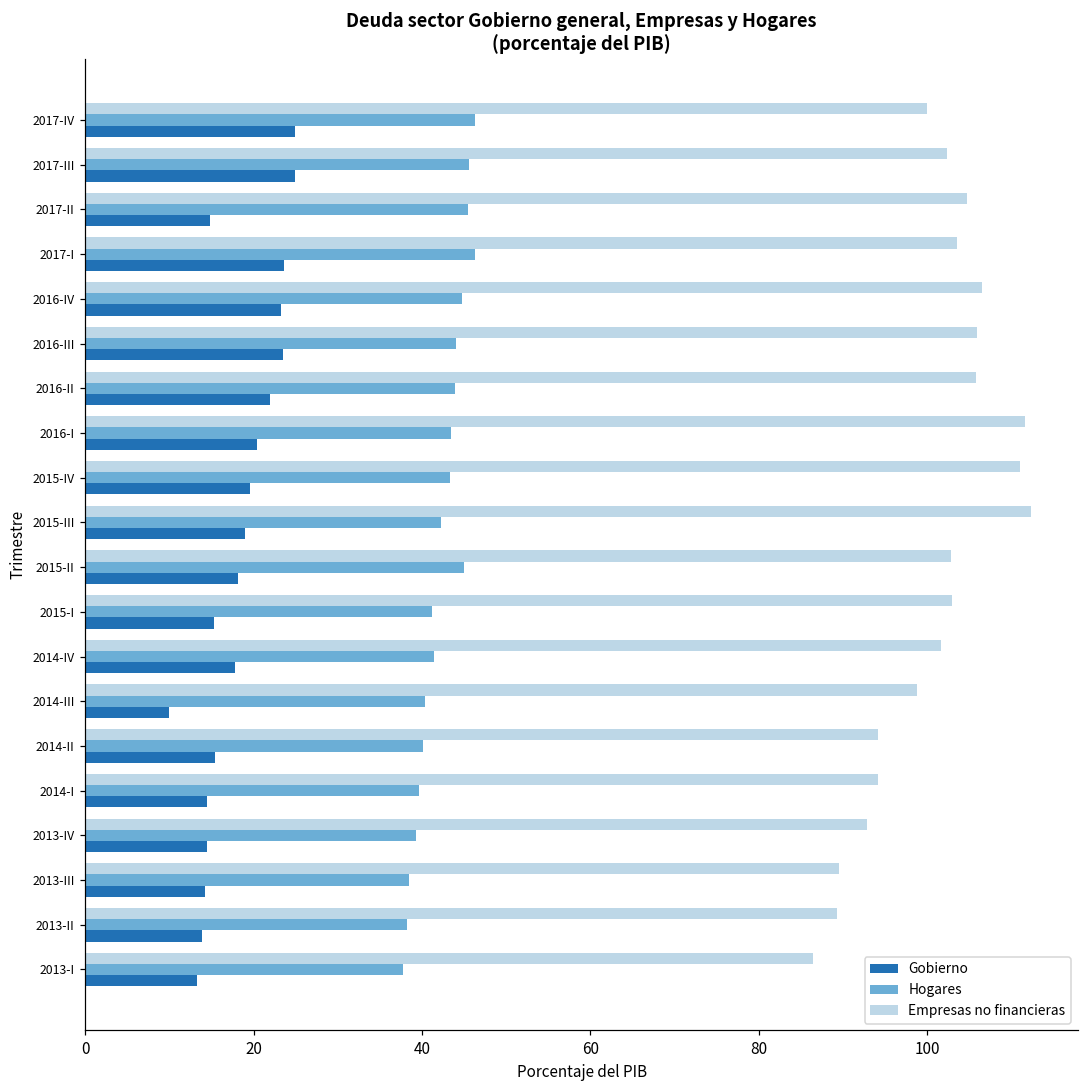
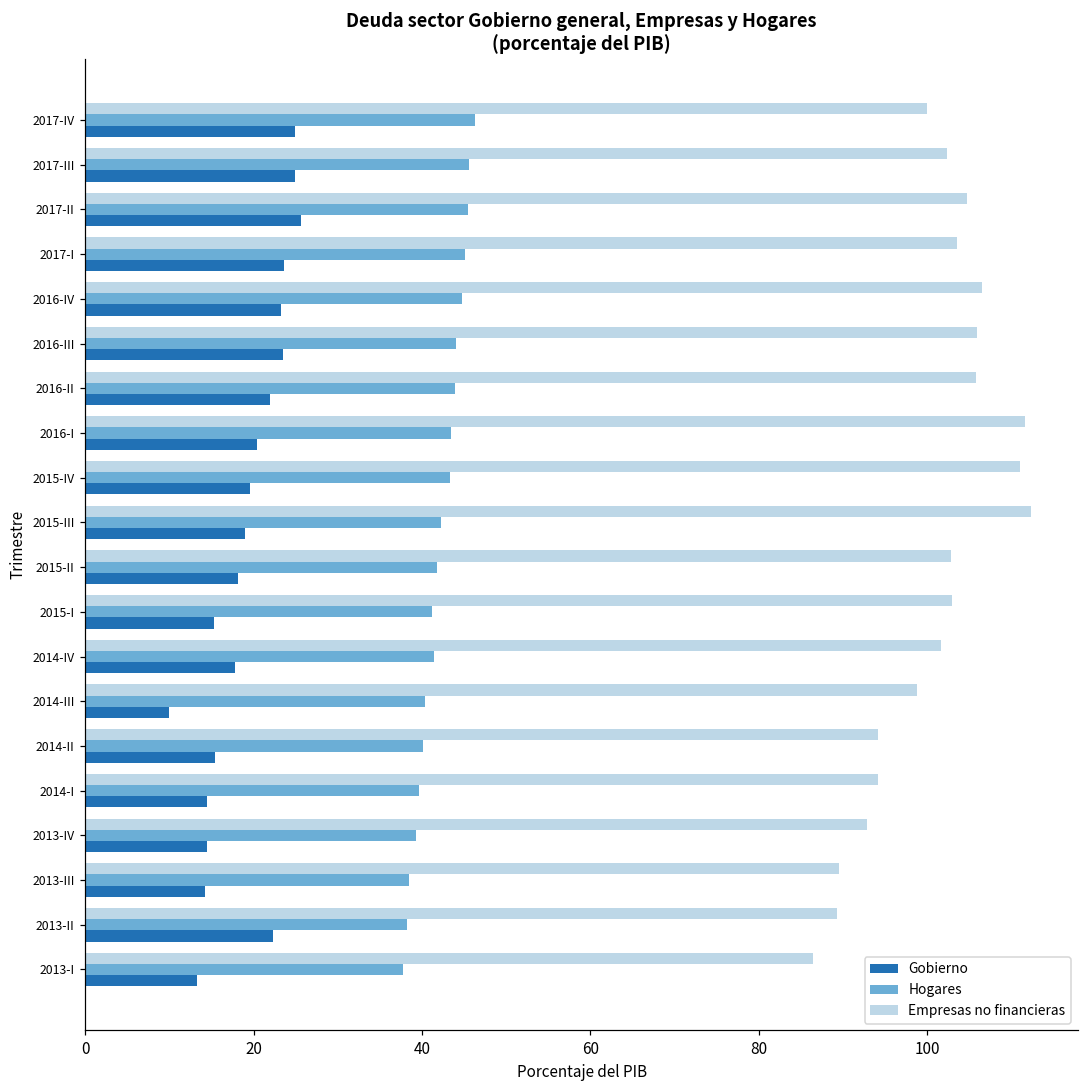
  {
    "Gobierno": {
      "2017-IV": 25,
      "2017-III": 25,
-     "2017-II": 15,
+     "2017-II": 26,
      "2017-I": 24,
      "2016-IV": 23,
      "2016-III": 23,
      "2016-II": 22,
      "2016-I": 20,
      "2015-IV": 20,
      "2015-III": 19,
      "2015-II": 18,
      "2015-I": 15,
      "2014-IV": 18,
      "2014-III": 10,
      "2014-II": 15,
      "2014-I": 14,
      "2013-IV": 14,
      "2013-III": 14,
-     "2013-II": 14,
+     "2013-II": 22,
      "2013-I": 13
    },
    "Hogares": {
      "2017-IV": 46,
      "2017-III": 46,
      "2017-II": 45,
-     "2017-I": 46,
+     "2017-I": 45,
      "2016-IV": 45,
      "2016-III": 44,
      "2016-II": 44,
      "2016-I": 43,
      "2015-IV": 43,
      "2015-III": 42,
-     "2015-II": 45,
+     "2015-II": 42,
      "2015-I": 41,
      "2014-IV": 41,
      "2014-III": 40,
      "2014-II": 40,
      "2014-I": 40,
      "2013-IV": 39,
      "2013-III": 38,
      "2013-II": 38,
      "2013-I": 38
    },
    "Empresas no financieras": {
      "2017-IV": 100,
      "2017-III": 102,
      "2017-II": 105,
      "2017-I": 104,
      "2016-IV": 107,
      "2016-III": 106,
      "2016-II": 106,
      "2016-I": 112,
      "2015-IV": 111,
      "2015-III": 112,
      "2015-II": 103,
      "2015-I": 103,
      "2014-IV": 102,
      "2014-III": 99,
      "2014-II": 94,
      "2014-I": 94,
      "2013-IV": 93,
      "2013-III": 89,
      "2013-II": 89,
      "2013-I": 86
    }
  }
